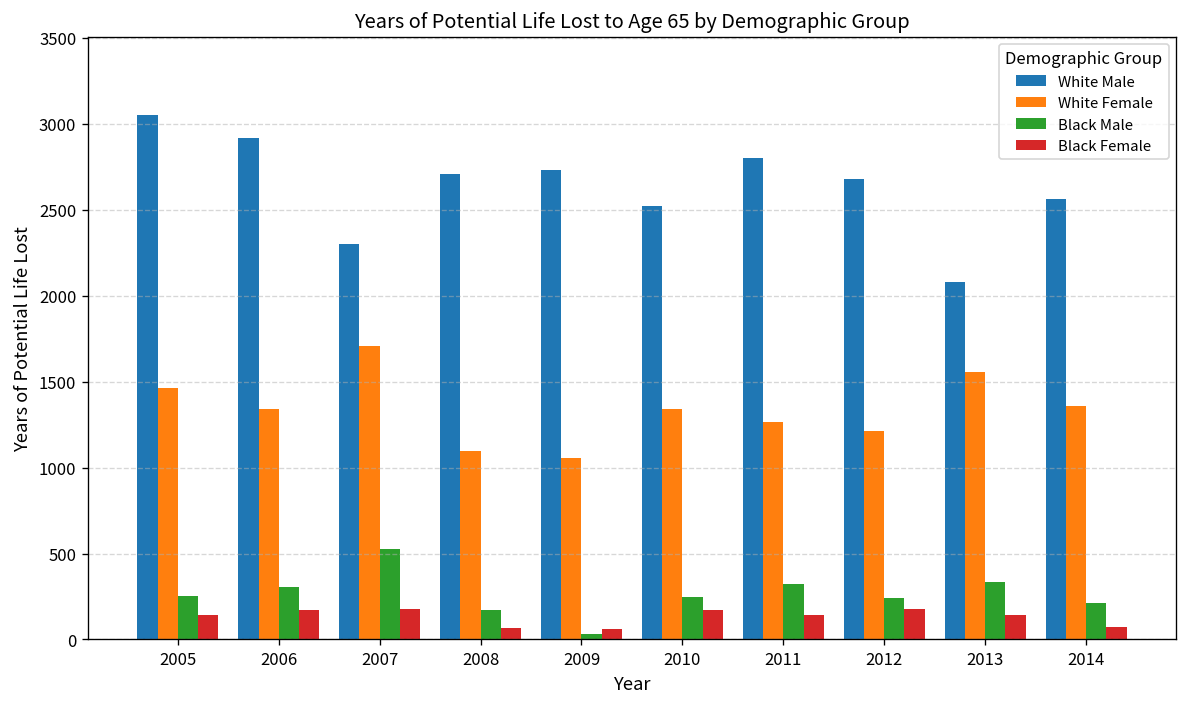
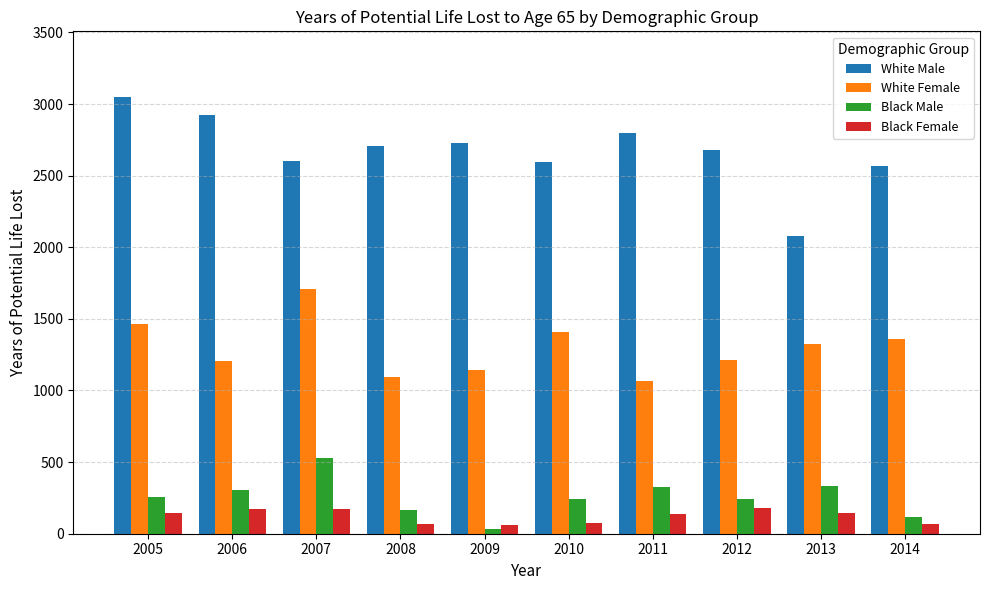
  {
    "White Male": {
      "2005": 3050,
      "2006": 2920,
-     "2007": 2300,
+     "2007": 2610,
      "2008": 2710,
      "2009": 2730,
-     "2010": 2520,
+     "2010": 2590,
      "2011": 2800,
      "2012": 2680,
      "2013": 2080,
      "2014": 2570
    },
    "White Female": {
      "2005": 1470,
-     "2006": 1340,
+     "2006": 1210,
      "2007": 1710,
      "2008": 1100,
-     "2009": 1060,
-     "2010": 1340,
-     "2011": 1270,
+     "2009": 1150,
+     "2010": 1410,
+     "2011": 1070,
      "2012": 1220,
-     "2013": 1560,
+     "2013": 1330,
      "2014": 1360
    },
    "Black Male": {
      "2005": 260,
      "2006": 310,
      "2007": 530,
      "2008": 170,
      "2009": 30,
      "2010": 250,
      "2011": 330,
      "2012": 240,
      "2013": 340,
-     "2014": 220
+     "2014": 120
    },
    "Black Female": {
      "2005": 150,
      "2006": 170,
      "2007": 180,
      "2008": 70,
      "2009": 60,
-     "2010": 170,
+     "2010": 80,
      "2011": 140,
      "2012": 180,
      "2013": 150,
      "2014": 70
    }
  }
